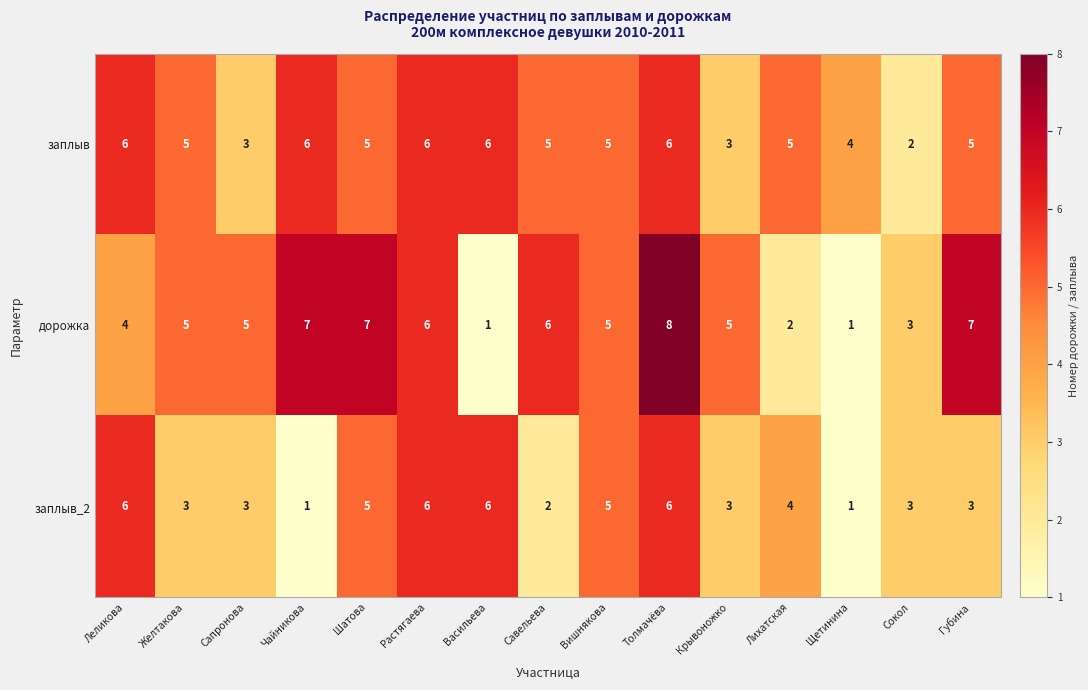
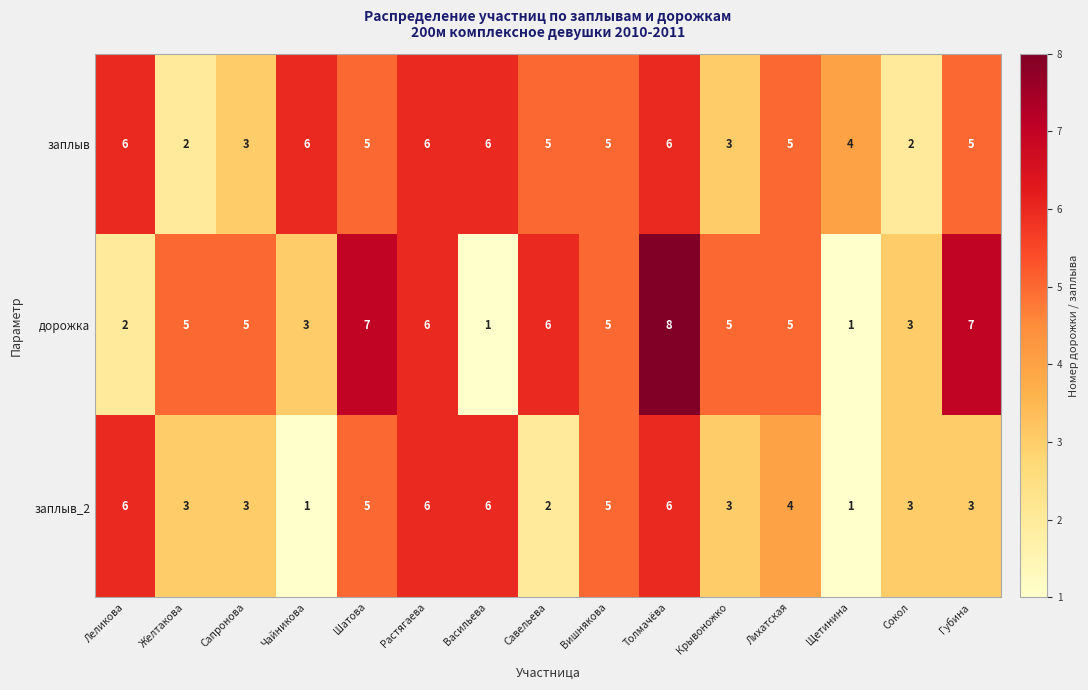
  {
    "заплыв": {
      "Леликова": 6,
-     "Желтакова": 5,
+     "Желтакова": 2,
      "Сапронова": 3,
      "Чайникова": 6,
      "Шатова": 5,
      "Растягаева": 6,
      "Васильева": 6,
      "Савельева": 5,
      "Вишнякова": 5,
      "Толмачёва": 6,
      "Крывоножко": 3,
      "Лихатская": 5,
      "Щетинина": 4,
      "Сокол": 2,
      "Губина": 5
    },
    "дорожка": {
-     "Леликова": 4,
+     "Леликова": 2,
      "Желтакова": 5,
      "Сапронова": 5,
-     "Чайникова": 7,
+     "Чайникова": 3,
      "Шатова": 7,
      "Растягаева": 6,
      "Васильева": 1,
      "Савельева": 6,
      "Вишнякова": 5,
      "Толмачёва": 8,
      "Крывоножко": 5,
-     "Лихатская": 2,
+     "Лихатская": 5,
      "Щетинина": 1,
      "Сокол": 3,
      "Губина": 7
    },
    "заплыв_2": {
      "Леликова": 6,
      "Желтакова": 3,
      "Сапронова": 3,
      "Чайникова": 1,
      "Шатова": 5,
      "Растягаева": 6,
      "Васильева": 6,
      "Савельева": 2,
      "Вишнякова": 5,
      "Толмачёва": 6,
      "Крывоножко": 3,
      "Лихатская": 4,
      "Щетинина": 1,
      "Сокол": 3,
      "Губина": 3
    }
  }
